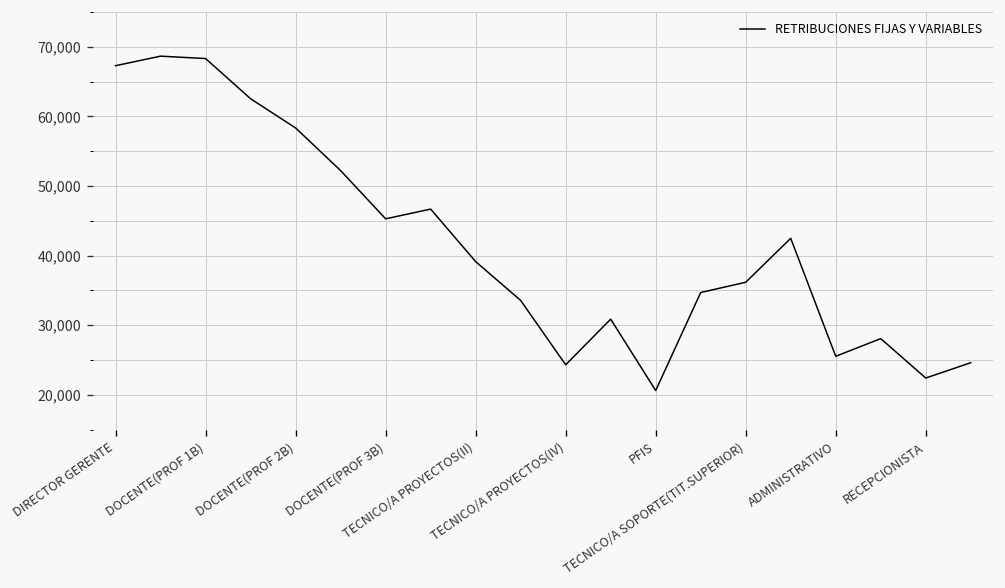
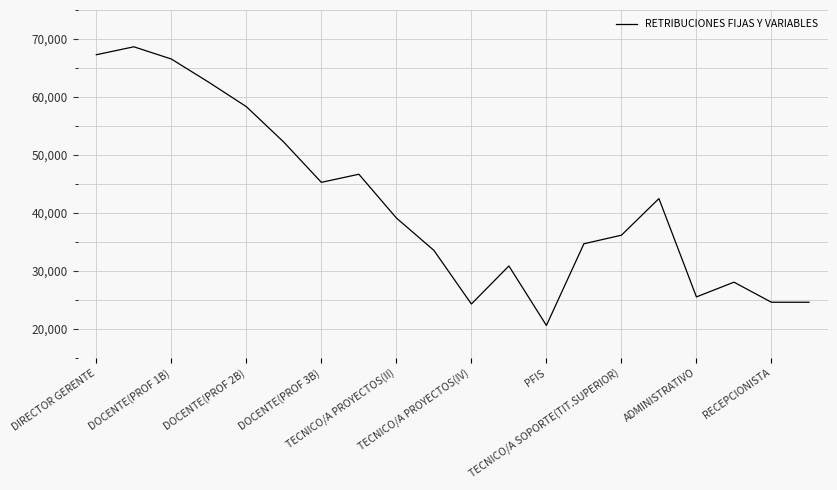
  {
    "DIRECTOR GERENTE": "67,000",
-   "DOCENTE(PROF 1B)": "68,000",
+   "DOCENTE(PROF 1B)": "67,000",
    "DOCENTE(PROF 2B)": "58,000",
    "DOCENTE(PROF 3B)": "45,000",
    "TECNICO/A PROYECTOS(II)": "39,000",
    "TECNICO/A PROYECTOS(IV)": "24,000",
    "PFIS": "21,000",
    "TECNICO/A SOPORTE(TIT.SUPERIOR)": "36,000",
    "ADMINISTRATIVO": "26,000",
-   "RECEPCIONISTA": "22,000"
+   "RECEPCIONISTA": "25,000"
  }
